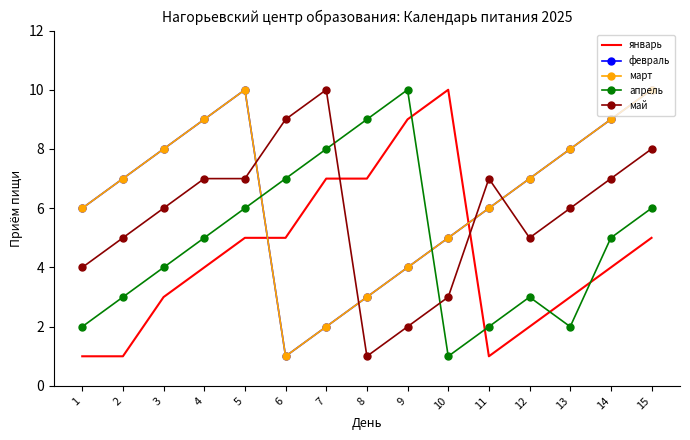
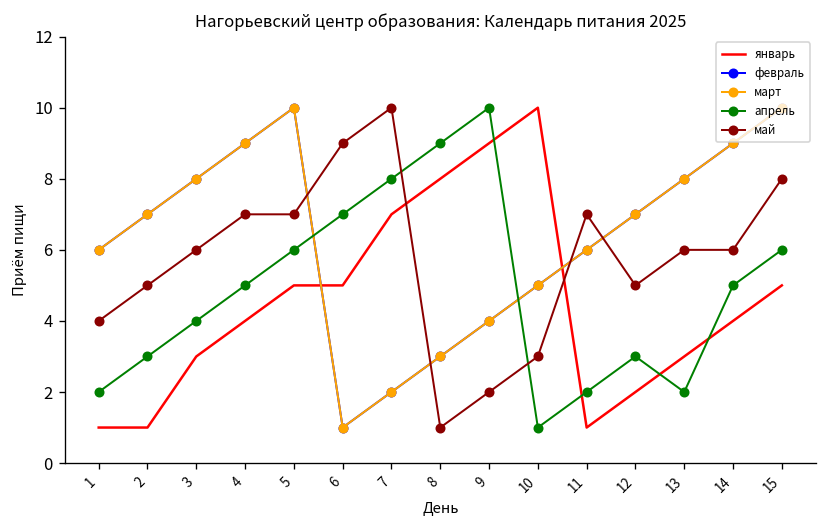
  {
    "январь": {
      "1": 1,
      "2": 1,
      "3": 3,
      "4": 4,
      "5": 5,
      "6": 5,
      "7": 7,
-     "8": 7,
+     "8": 8,
      "9": 9,
      "10": 10,
      "11": 1,
      "12": 2,
      "13": 3,
      "14": 4,
      "15": 5
    },
    "март": {
      "1": 6,
      "2": 7,
      "3": 8,
      "4": 9,
      "5": 10,
      "6": 1,
      "7": 2,
      "8": 3,
      "9": 4,
      "10": 5,
      "11": 6,
      "12": 7,
      "13": 8,
      "14": 9
    },
    "апрель": {
      "1": 2,
      "2": 3,
      "3": 4,
      "4": 5,
      "5": 6,
      "6": 7,
      "7": 8,
      "8": 9,
      "9": 10,
      "10": 1,
      "11": 2,
      "12": 3,
      "13": 2,
      "14": 5,
      "15": 6
    },
    "май": {
      "1": 4,
      "2": 5,
      "3": 6,
      "4": 7,
      "5": 7,
      "6": 9,
      "7": 10,
      "8": 1,
      "9": 2,
      "10": 3,
      "11": 7,
      "12": 5,
      "13": 6,
-     "14": 7,
+     "14": 6,
      "15": 8
    }
  }
